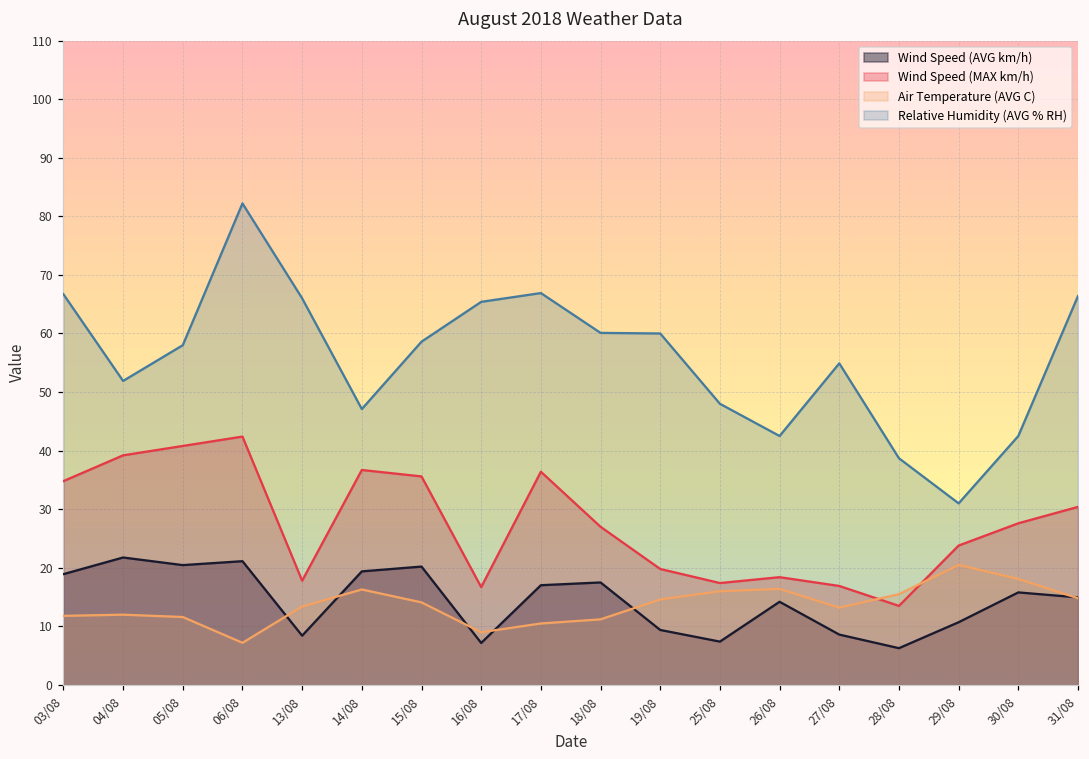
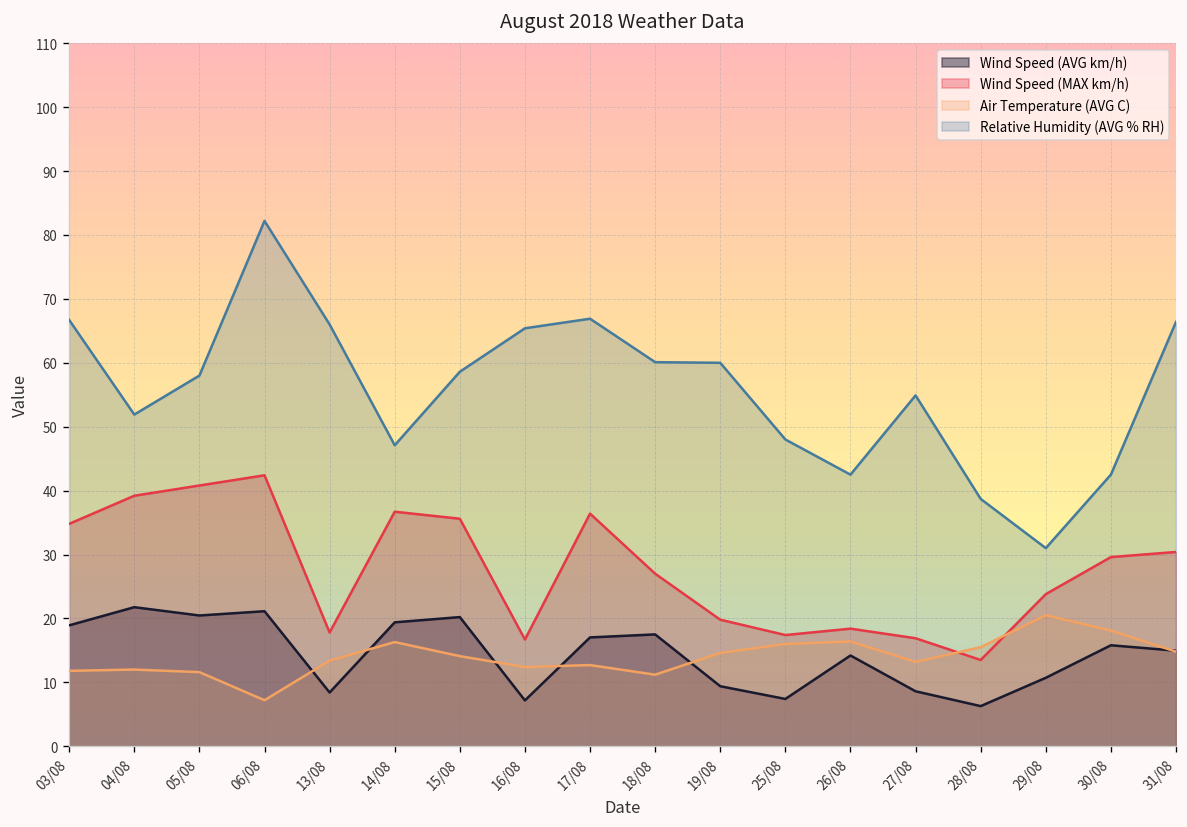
  {
    "Wind Speed (AVG km/h)": {
      "03/08": 19,
      "04/08": 22,
      "05/08": 20,
      "06/08": 21,
      "13/08": 8,
      "14/08": 19,
      "15/08": 20,
      "16/08": 7,
      "17/08": 17,
      "18/08": 18,
      "19/08": 9,
      "25/08": 7,
      "26/08": 14,
      "27/08": 9,
      "28/08": 6,
      "29/08": 11,
      "30/08": 16
    },
    "Wind Speed (MAX km/h)": {
      "03/08": 35,
      "04/08": 39,
      "05/08": 41,
      "06/08": 42,
      "13/08": 18,
      "14/08": 37,
      "15/08": 36,
      "16/08": 17,
      "17/08": 36,
      "18/08": 27,
      "19/08": 20,
      "25/08": 17,
      "26/08": 18,
      "27/08": 17,
      "28/08": 14,
      "29/08": 24,
-     "30/08": 28,
+     "30/08": 30,
      "31/08": 30
    },
    "Air Temperature (AVG C)": {
      "03/08": 12,
      "04/08": 12,
      "05/08": 12,
      "06/08": 7,
      "13/08": 13,
      "14/08": 16,
      "15/08": 14,
-     "16/08": 9,
-     "17/08": 11,
+     "16/08": 12,
+     "17/08": 13,
      "18/08": 11,
      "19/08": 15,
      "25/08": 16,
      "26/08": 16,
      "27/08": 13,
      "28/08": 16,
      "29/08": 21,
      "30/08": 18
    },
    "Relative Humidity (AVG % RH)": {
      "03/08": 67,
      "04/08": 52,
      "05/08": 58,
      "06/08": 82,
      "13/08": 66,
      "14/08": 47,
      "15/08": 59,
      "16/08": 65,
      "17/08": 67,
      "18/08": 60,
      "19/08": 60,
      "25/08": 48,
      "26/08": 43,
      "27/08": 55,
      "28/08": 39,
      "29/08": 31,
      "30/08": 43,
      "31/08": 66
    }
  }
